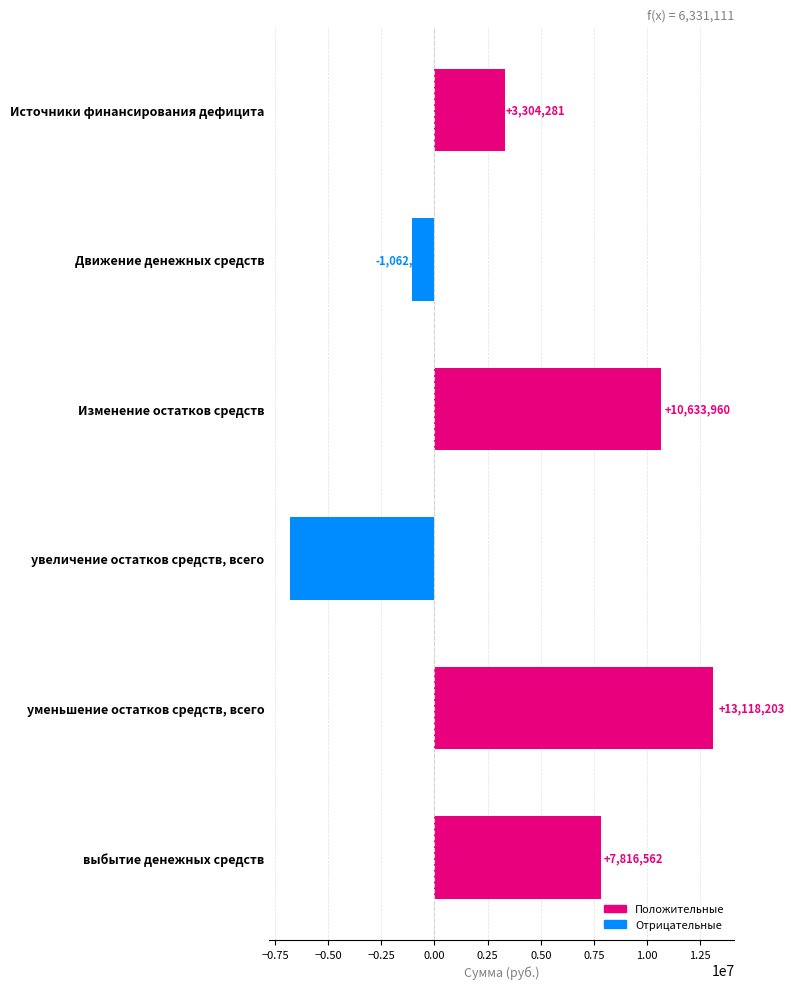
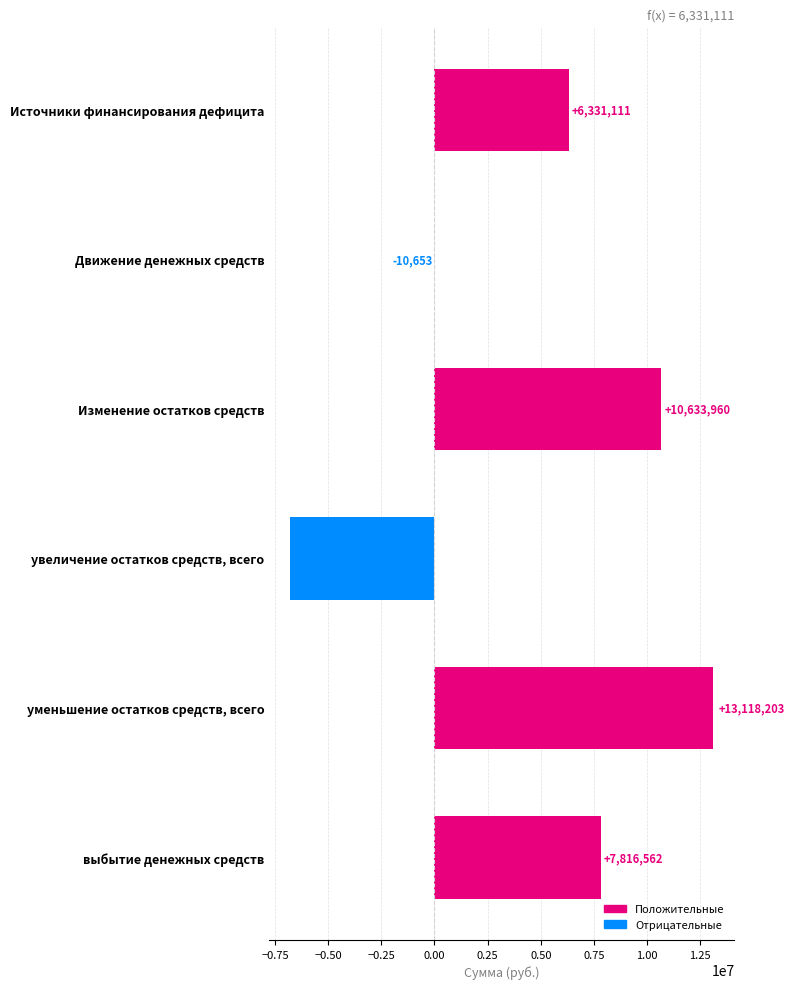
  {
-   "Источники финансирования дефицита": "+3,304,281",
-   "Движение денежных средств": "-1,062,341",
+   "Источники финансирования дефицита": "+6,331,111",
+   "Движение денежных средств": "-10,653",
    "Изменение остатков средств": "+10,633,960",
    "уменьшение остатков средств, всего": "+13,118,203",
    "выбытие денежных средств": "+7,816,562"
  }
